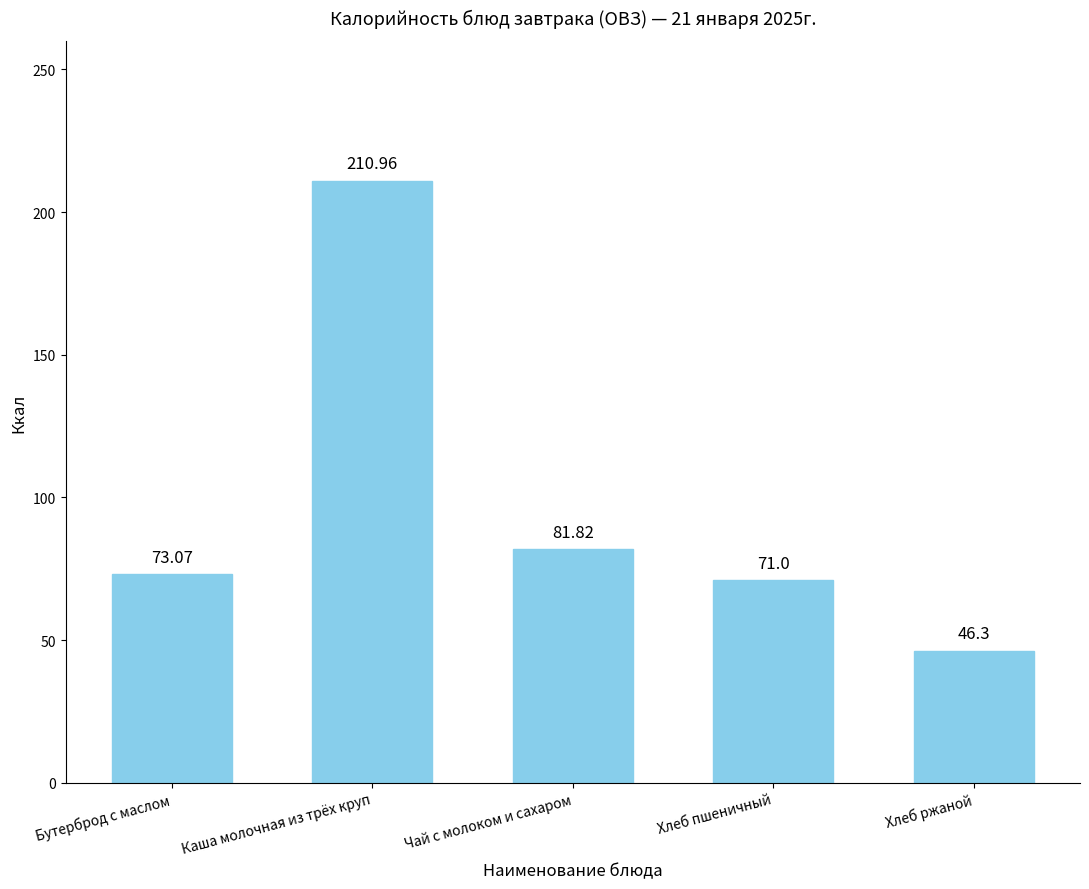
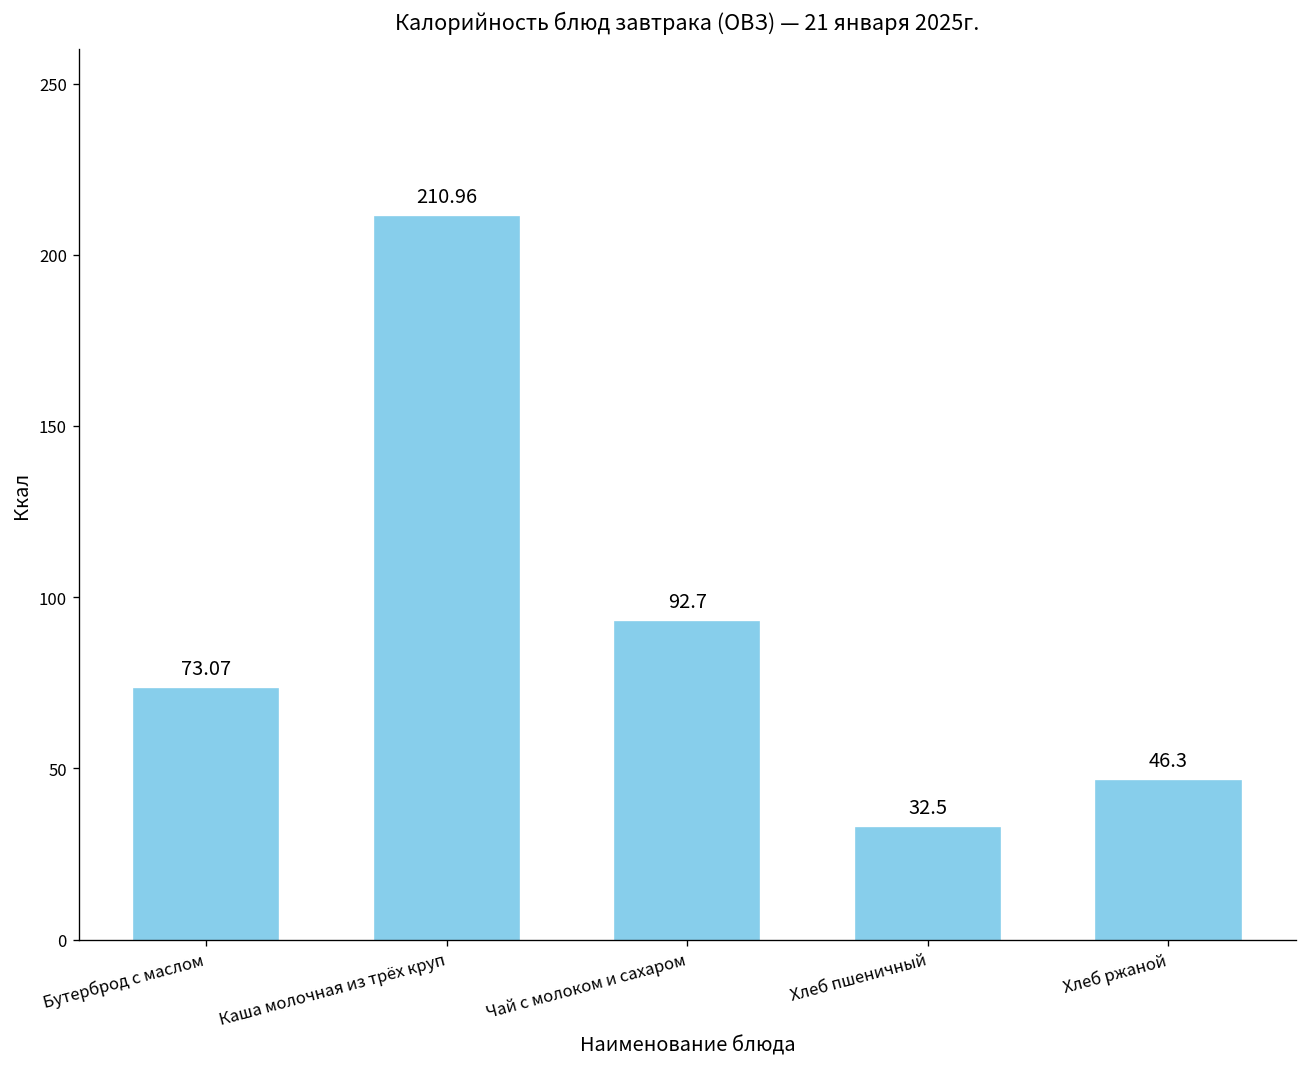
  {
    "Бутерброд с маслом": 73.07,
    "Каша молочная из трёх круп": 210.96,
-   "Чай с молоком и сахаром": 81.82,
-   "Хлеб пшеничный": 71.0,
+   "Чай с молоком и сахаром": 92.7,
+   "Хлеб пшеничный": 32.5,
    "Хлеб ржаной": 46.3
  }
